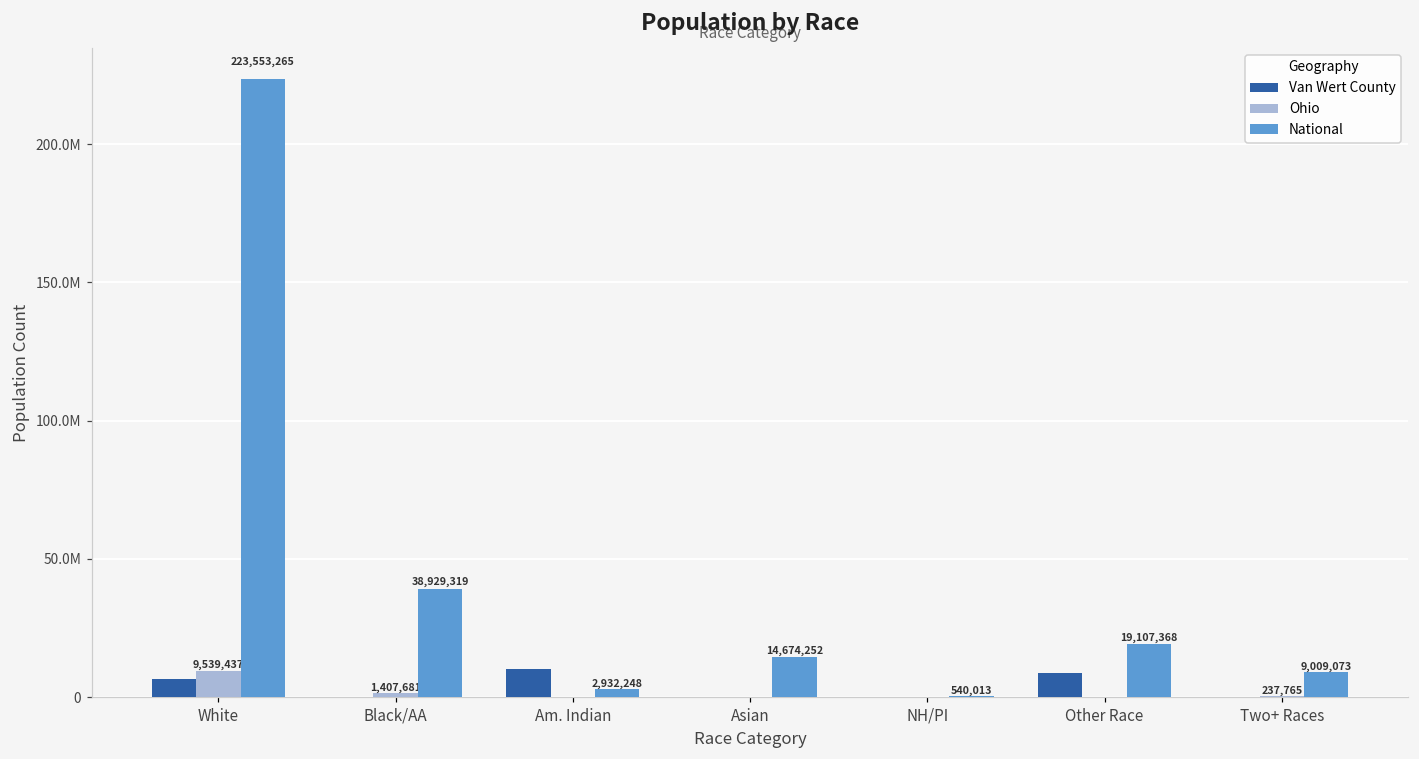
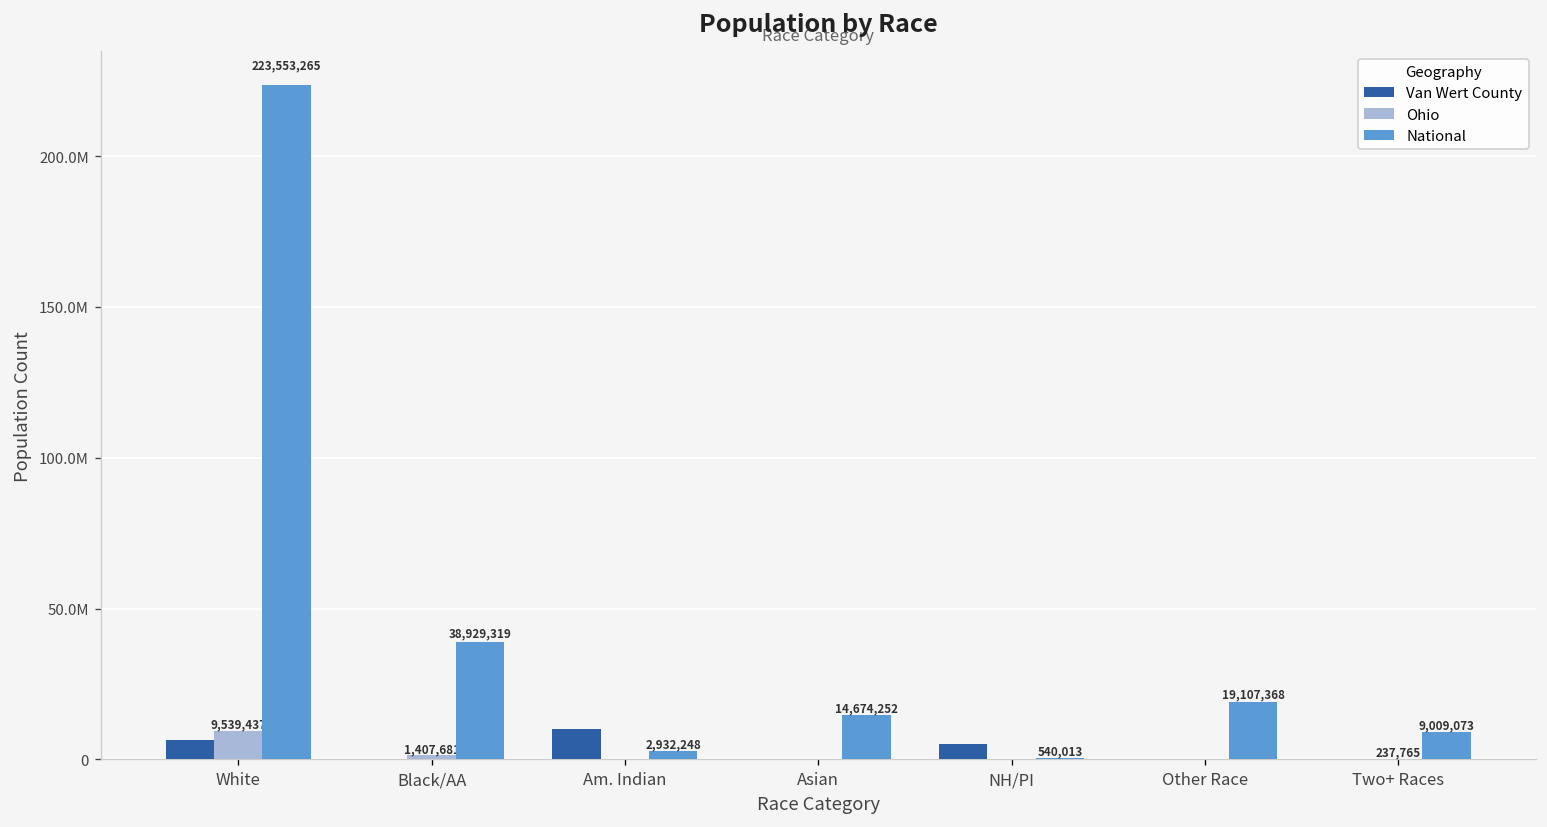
  {
    "Van Wert County": {
      "White": "6000000",
      "Am. Indian": "10000000",
-     "NH/PI": "0",
-     "Other Race": "9000000"
+     "NH/PI": "5000000",
+     "Other Race": "0"
    },
    "Ohio": {
      "White": "9,539,437",
      "Black/AA": "1,407,681",
      "Two+ Races": "237,765"
    },
    "National": {
      "White": "223,553,265",
      "Black/AA": "38,929,319",
      "Am. Indian": "2,932,248",
      "Asian": "14,674,252",
      "NH/PI": "540,013",
      "Other Race": "19,107,368",
      "Two+ Races": "9,009,073"
    }
  }
